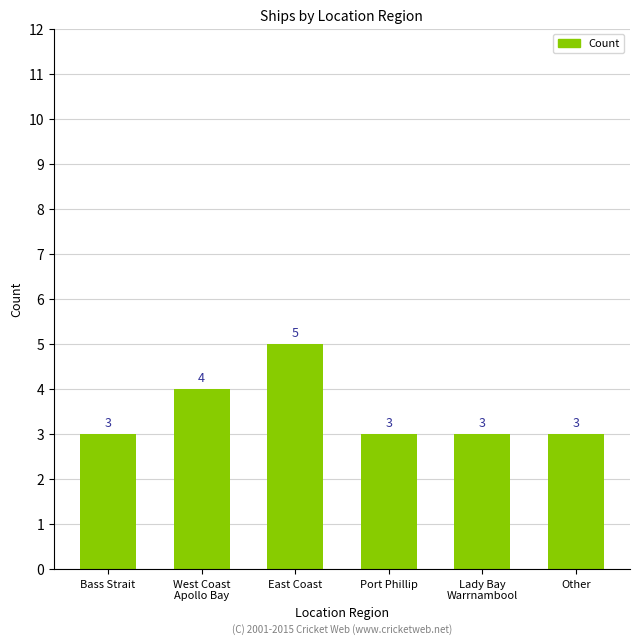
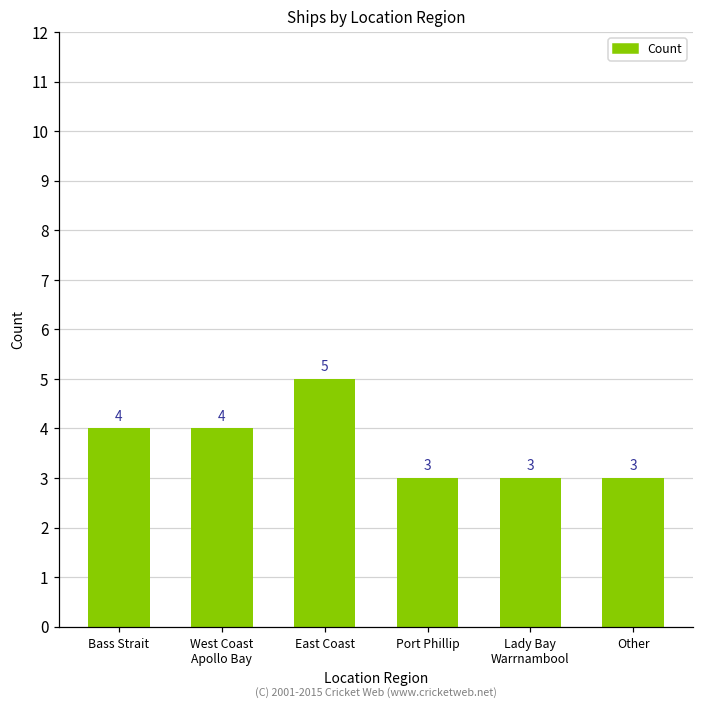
  {
-   "Bass Strait": 3,
+   "Bass Strait": 4,
    "West Coast Apollo Bay": 4,
    "East Coast": 5,
    "Port Phillip": 3,
    "Lady Bay Warrnambool": 3,
    "Other": 3
  }
